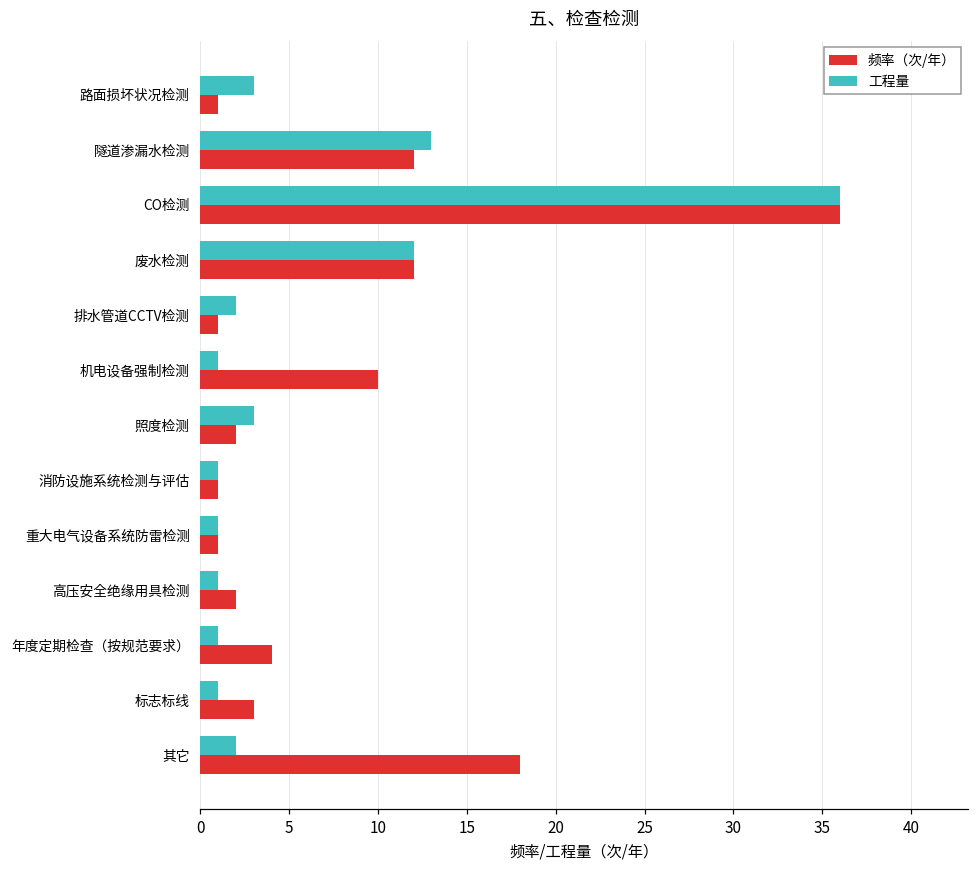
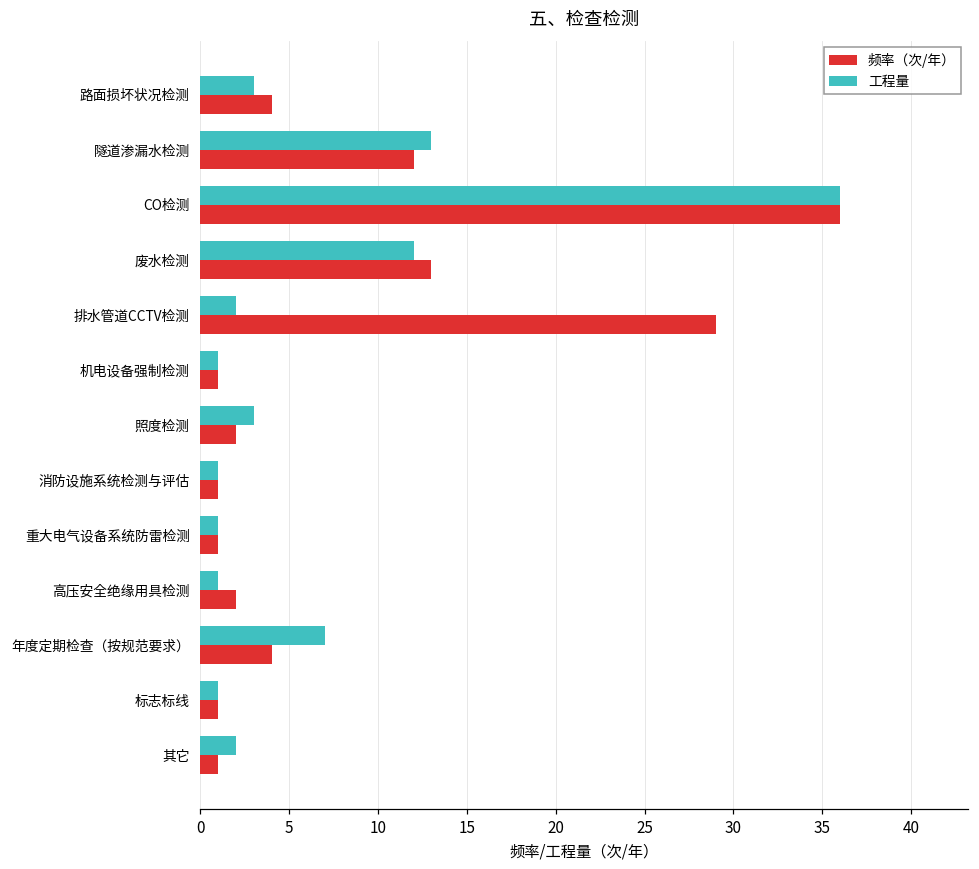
  {
    "频率（次/年）": {
-     "路面损坏状况检测": 1,
+     "路面损坏状况检测": 4,
      "隧道渗漏水检测": 12,
      "CO检测": 36,
-     "废水检测": 12,
-     "排水管道CCTV检测": 1,
-     "机电设备强制检测": 10,
+     "废水检测": 13,
+     "排水管道CCTV检测": 29,
+     "机电设备强制检测": 1,
      "照度检测": 2,
      "消防设施系统检测与评估": 1,
      "重大电气设备系统防雷检测": 1,
      "高压安全绝缘用具检测": 2,
      "年度定期检查（按规范要求）": 4,
-     "标志标线": 3,
-     "其它": 18
+     "标志标线": 1,
+     "其它": 1
    },
    "工程量": {
      "路面损坏状况检测": 3,
      "隧道渗漏水检测": 13,
      "CO检测": 36,
      "废水检测": 12,
      "排水管道CCTV检测": 2,
      "机电设备强制检测": 1,
      "照度检测": 3,
      "消防设施系统检测与评估": 1,
      "重大电气设备系统防雷检测": 1,
      "高压安全绝缘用具检测": 1,
-     "年度定期检查（按规范要求）": 1,
+     "年度定期检查（按规范要求）": 7,
      "标志标线": 1,
      "其它": 2
    }
  }
